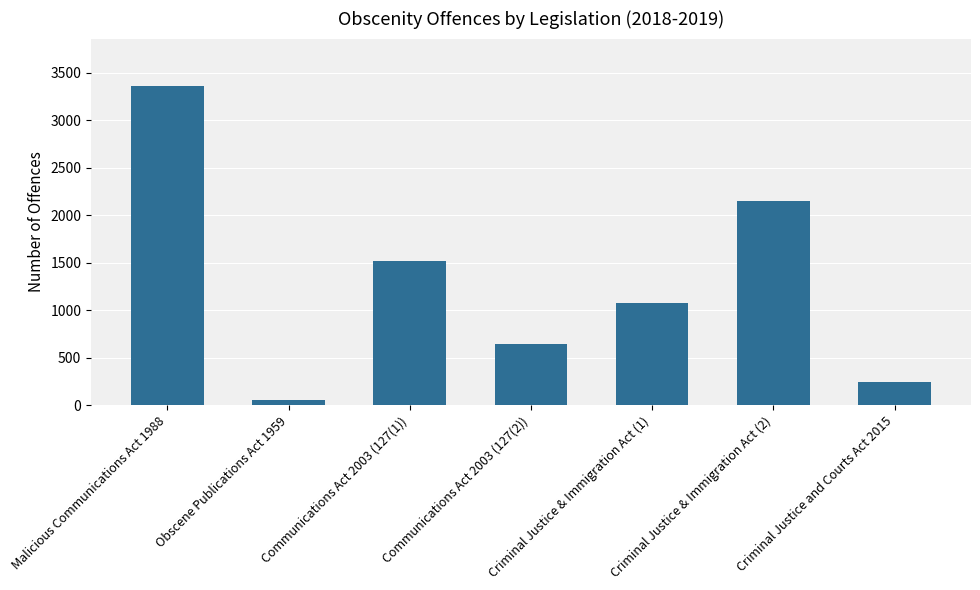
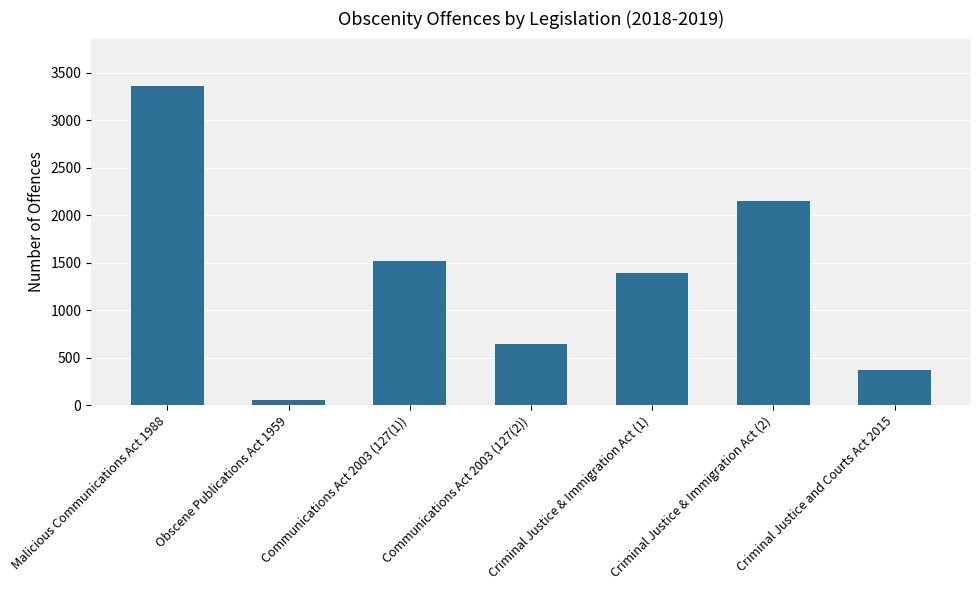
  {
    "Malicious Communications Act 1988": 3400,
    "Obscene Publications Act 1959": 100,
    "Communications Act 2003 (127(1))": 1500,
    "Communications Act 2003 (127(2))": 600,
-   "Criminal Justice & Immigration Act (1)": 1100,
+   "Criminal Justice & Immigration Act (1)": 1400,
    "Criminal Justice & Immigration Act (2)": 2200,
-   "Criminal Justice and Courts Act 2015": 300
+   "Criminal Justice and Courts Act 2015": 400
  }
